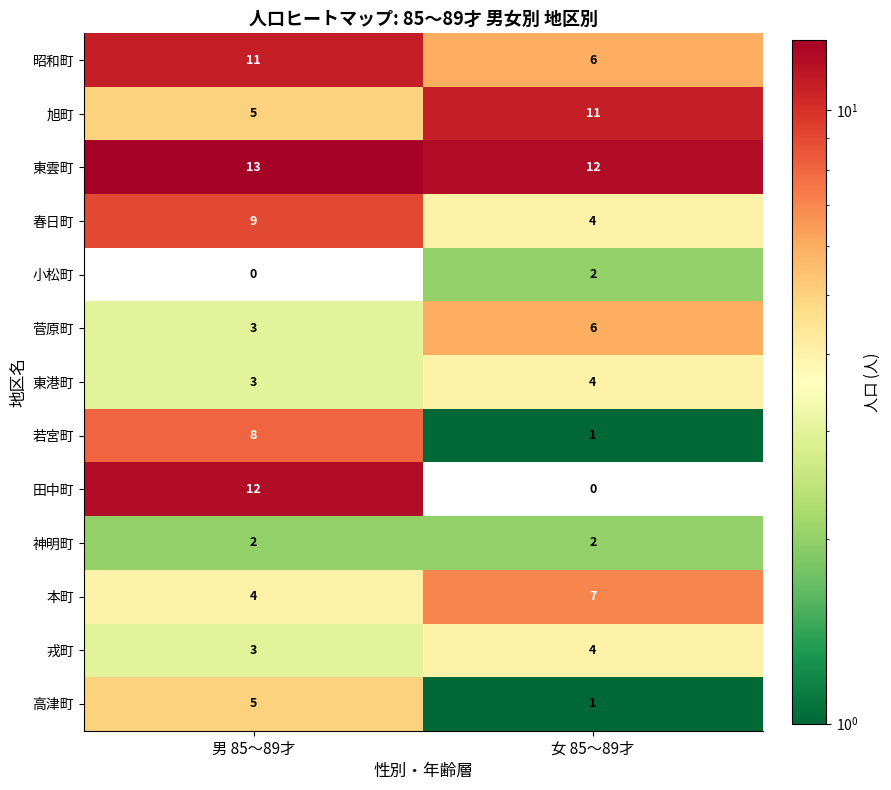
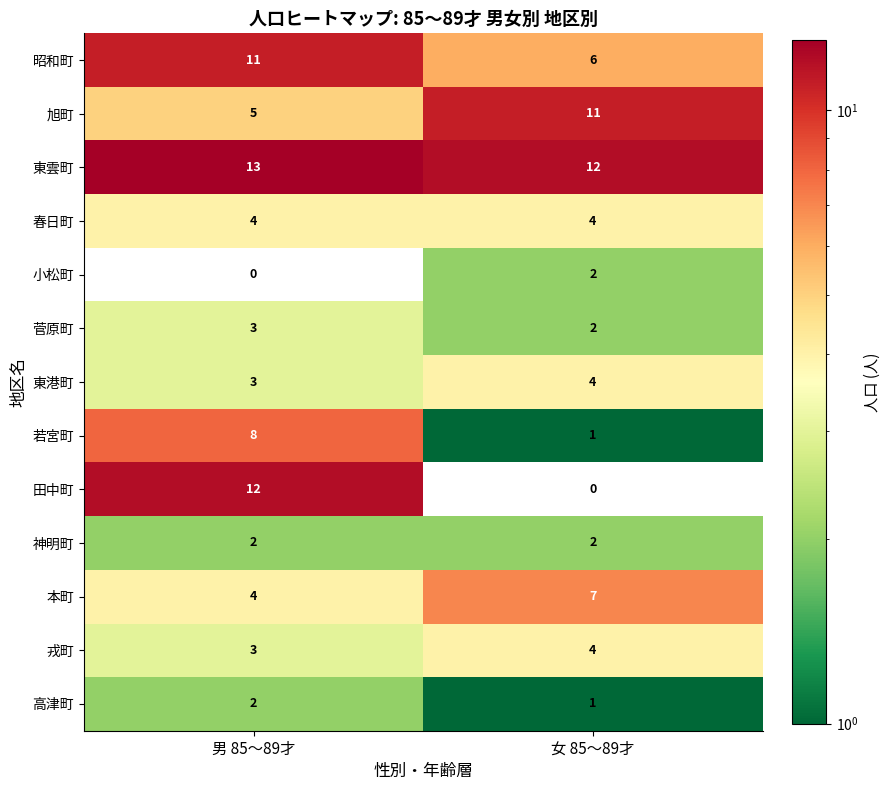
  {
    "昭和町": {
      "男 85～89才": 11,
      "女 85～89才": 6
    },
    "旭町": {
      "男 85～89才": 5,
      "女 85～89才": 11
    },
    "東雲町": {
      "男 85～89才": 13,
      "女 85～89才": 12
    },
    "春日町": {
-     "男 85～89才": 9,
+     "男 85～89才": 4,
      "女 85～89才": 4
    },
    "小松町": {
      "男 85～89才": 0,
      "女 85～89才": 2
    },
    "菅原町": {
      "男 85～89才": 3,
-     "女 85～89才": 6
+     "女 85～89才": 2
    },
    "東港町": {
      "男 85～89才": 3,
      "女 85～89才": 4
    },
    "若宮町": {
      "男 85～89才": 8,
      "女 85～89才": 1
    },
    "田中町": {
      "男 85～89才": 12,
      "女 85～89才": 0
    },
    "神明町": {
      "男 85～89才": 2,
      "女 85～89才": 2
    },
    "本町": {
      "男 85～89才": 4,
      "女 85～89才": 7
    },
    "戎町": {
      "男 85～89才": 3,
      "女 85～89才": 4
    },
    "高津町": {
-     "男 85～89才": 5,
+     "男 85～89才": 2,
      "女 85～89才": 1
    }
  }
